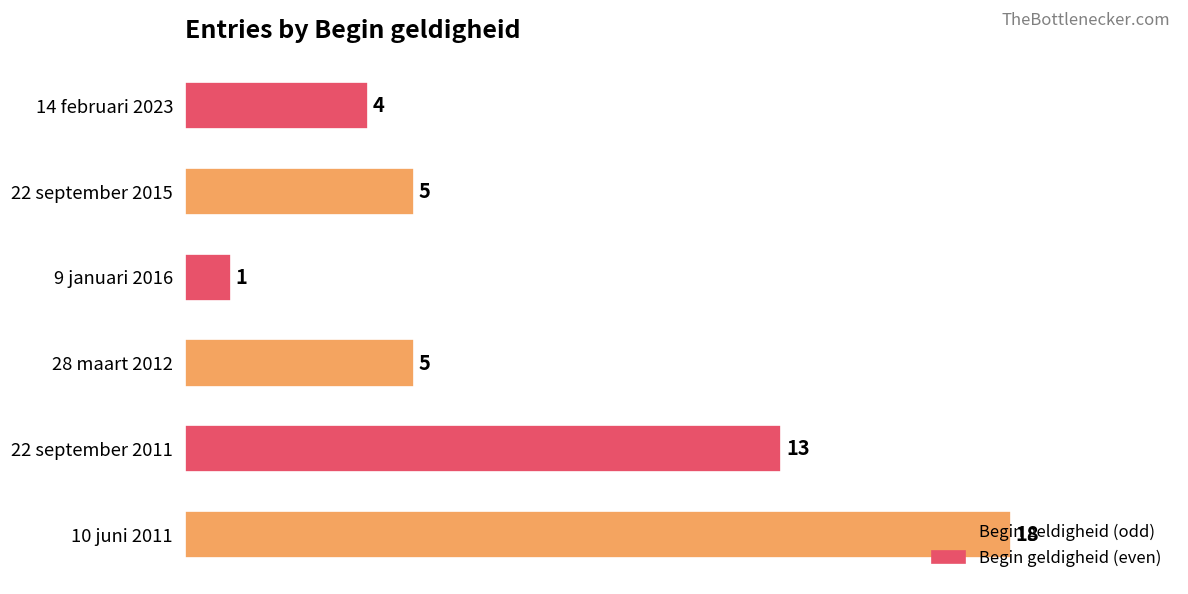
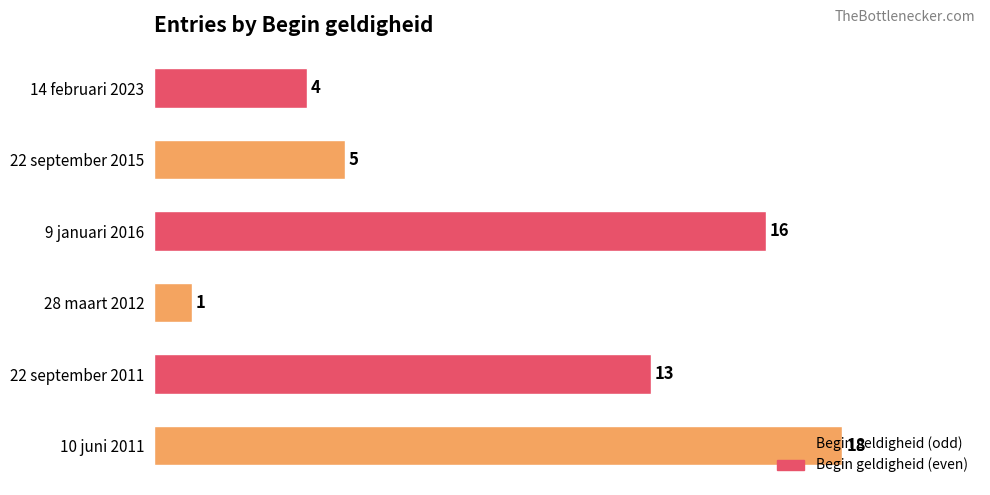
  {
    "14 februari 2023": 4,
    "22 september 2015": 5,
-   "9 januari 2016": 1,
-   "28 maart 2012": 5,
+   "9 januari 2016": 16,
+   "28 maart 2012": 1,
    "22 september 2011": 13,
    "10 juni 2011": 18
  }
